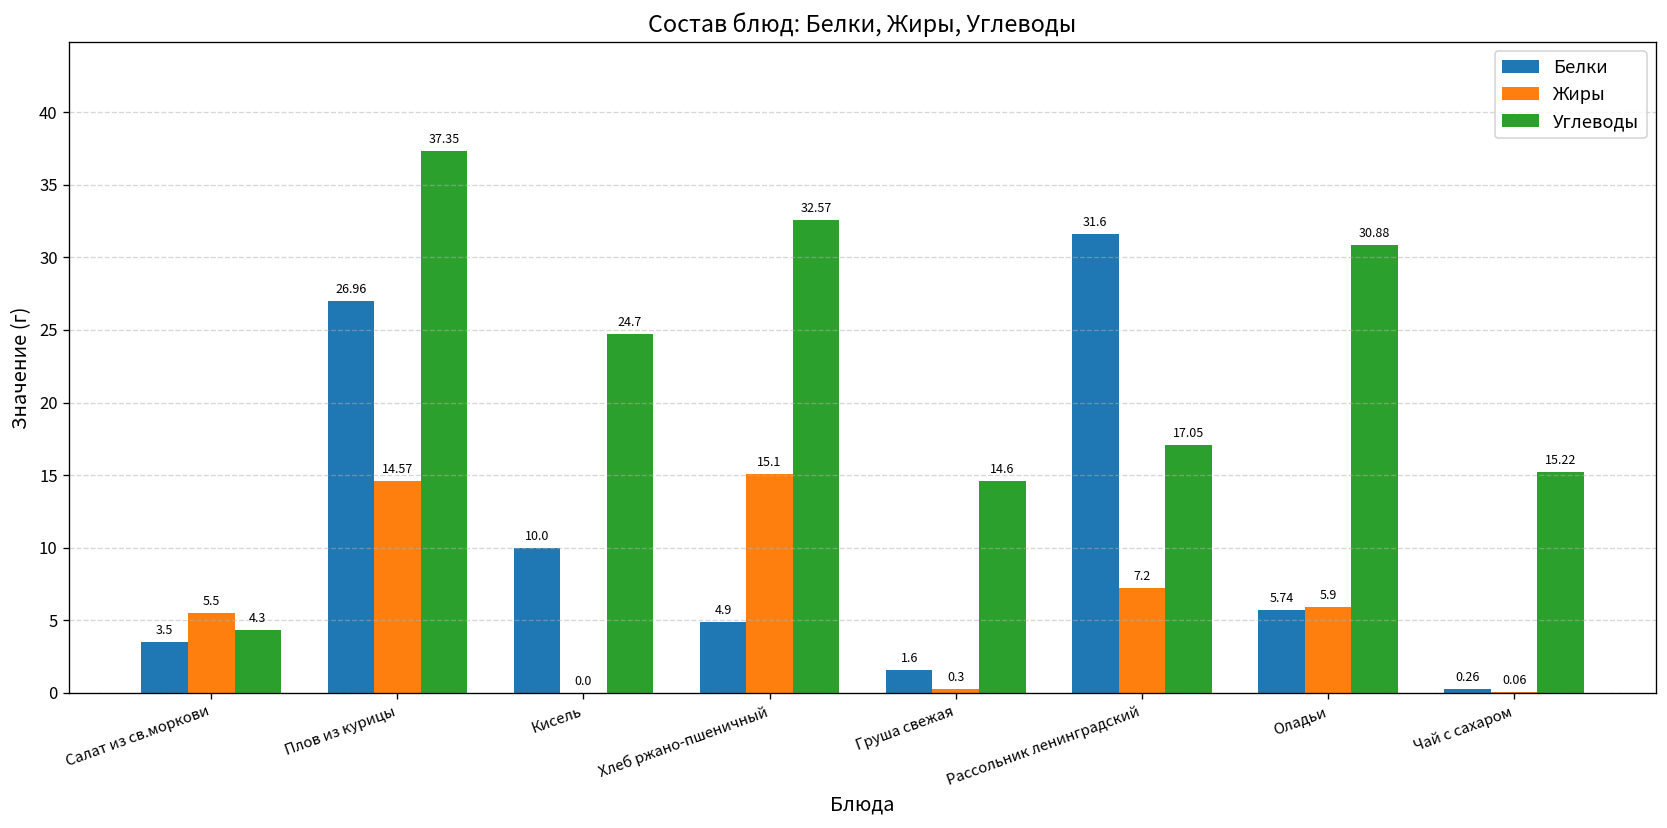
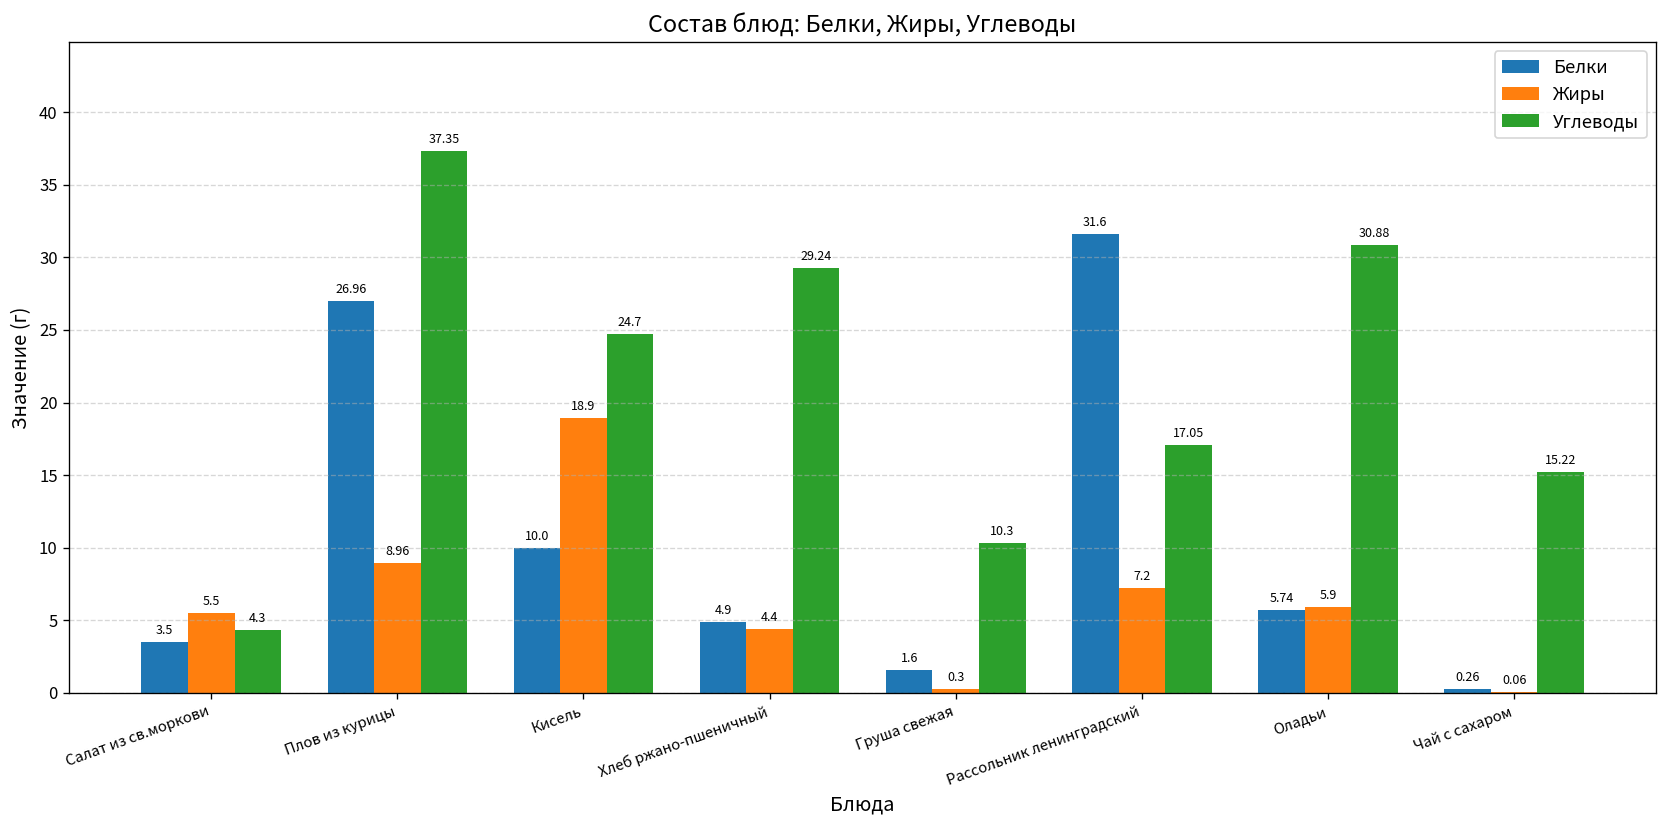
  {
    "Белки": {
      "Салат из св.моркови": 3.5,
      "Плов из курицы": 26.96,
      "Кисель": 10.0,
      "Хлеб ржано-пшеничный": 4.9,
      "Груша свежая": 1.6,
      "Рассольник ленинградский": 31.6,
      "Оладьи": 5.74,
      "Чай с сахаром": 0.26
    },
    "Жиры": {
      "Салат из св.моркови": 5.5,
-     "Плов из курицы": 14.57,
-     "Кисель": 0.0,
-     "Хлеб ржано-пшеничный": 15.1,
+     "Плов из курицы": 8.96,
+     "Кисель": 18.9,
+     "Хлеб ржано-пшеничный": 4.4,
      "Груша свежая": 0.3,
      "Рассольник ленинградский": 7.2,
      "Оладьи": 5.9,
      "Чай с сахаром": 0.06
    },
    "Углеводы": {
      "Салат из св.моркови": 4.3,
      "Плов из курицы": 37.35,
      "Кисель": 24.7,
-     "Хлеб ржано-пшеничный": 32.57,
-     "Груша свежая": 14.6,
+     "Хлеб ржано-пшеничный": 29.24,
+     "Груша свежая": 10.3,
      "Рассольник ленинградский": 17.05,
      "Оладьи": 30.88,
      "Чай с сахаром": 15.22
    }
  }
